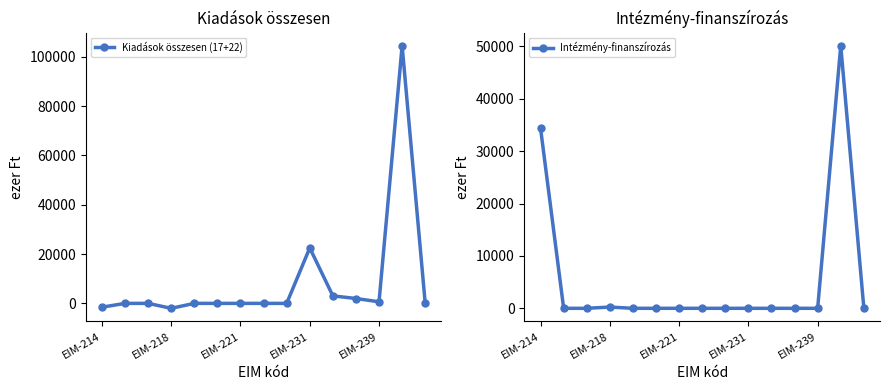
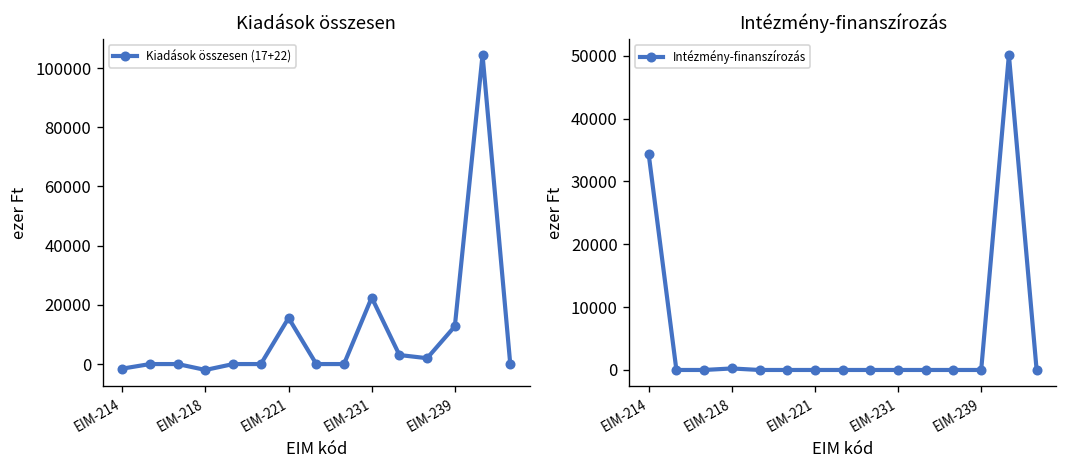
  {
    "Kiadások összesen": {
      "EIM-214": -2000,
      "EIM-218": -2000,
-     "EIM-221": 0,
+     "EIM-221": 16000,
      "EIM-231": 22000,
-     "EIM-239": 1000
+     "EIM-239": 13000
    },
    "Intézmény-finanszírozás": {
      "EIM-214": 34000,
      "EIM-218": 0,
      "EIM-221": 0,
      "EIM-231": 0,
      "EIM-239": 0
    }
  }
